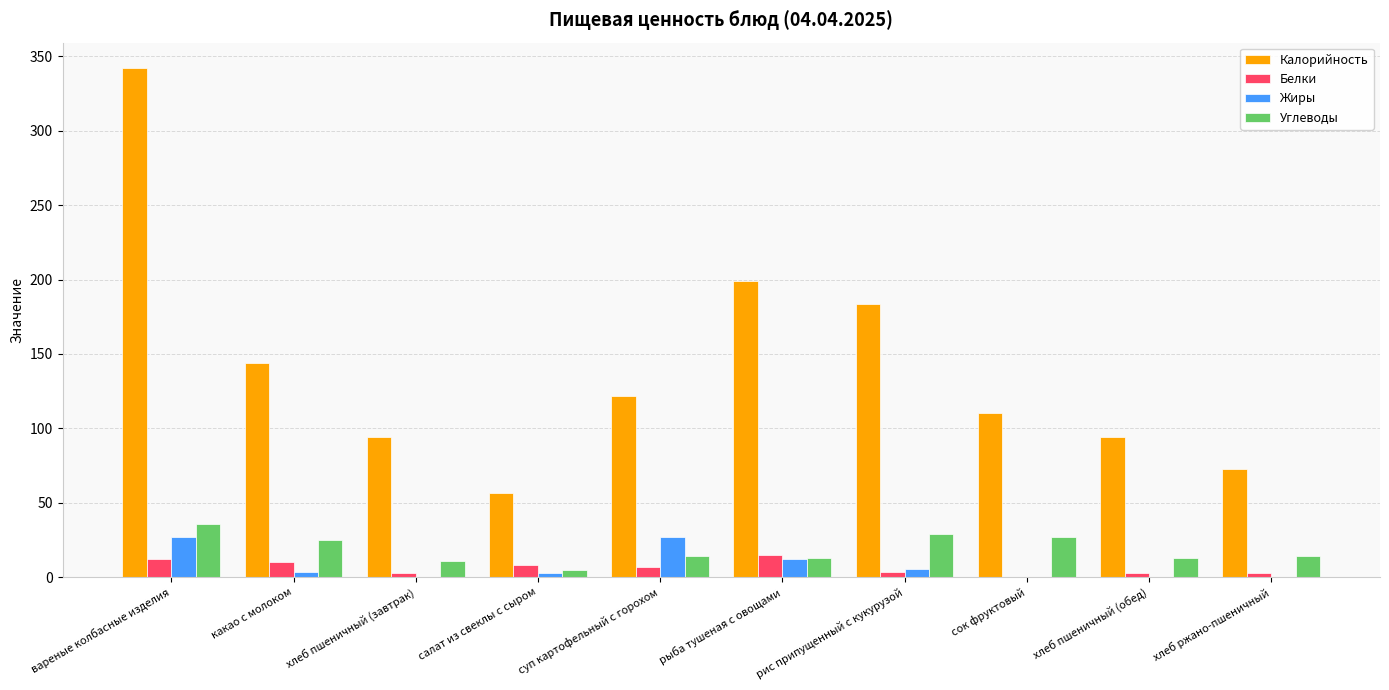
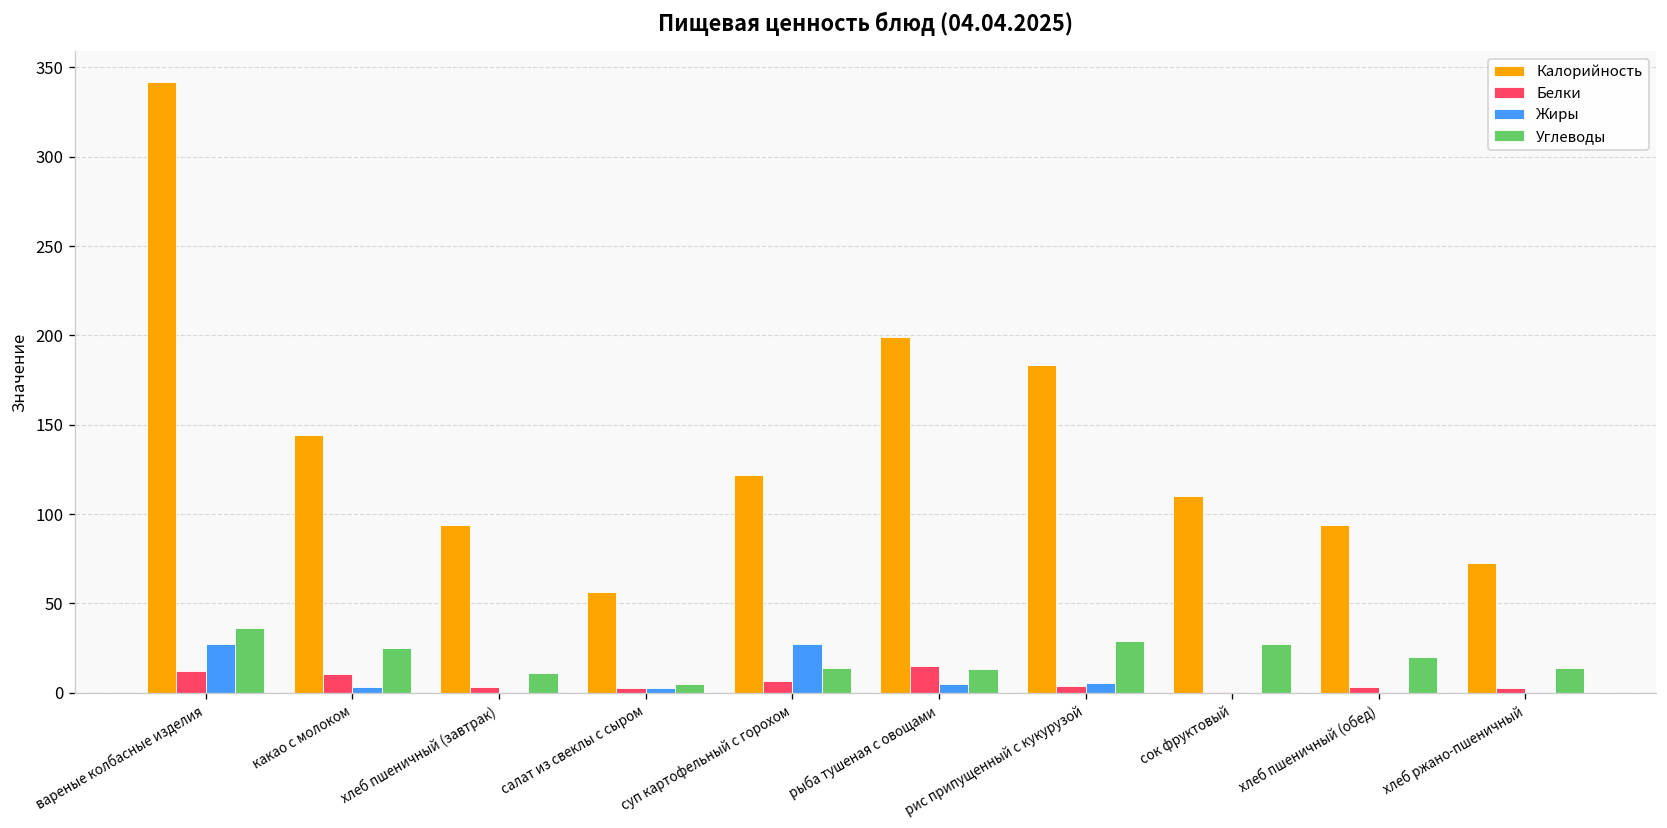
  {
    "Калорийность": {
      "вареные колбасные изделия": 342,
      "какао с молоком": 144,
      "хлеб пшеничный (завтрак)": 94,
      "салат из свеклы с сыром": 56,
      "суп картофельный с горохом": 122,
      "рыба тушеная с овощами": 199,
      "рис припущенный с кукурузой": 183,
      "сок фруктовый": 110,
      "хлеб пшеничный (обед)": 94,
      "хлеб ржано-пшеничный": 72
    },
    "Белки": {
      "вареные колбасные изделия": 12,
      "какао с молоком": 10,
      "хлеб пшеничный (завтрак)": 3,
-     "салат из свеклы с сыром": 8,
+     "салат из свеклы с сыром": 3,
      "суп картофельный с горохом": 7,
      "рыба тушеная с овощами": 15,
      "рис припущенный с кукурузой": 4,
      "хлеб пшеничный (обед)": 3,
      "хлеб ржано-пшеничный": 3
    },
    "Жиры": {
      "вареные колбасные изделия": 27,
      "какао с молоком": 3,
      "салат из свеклы с сыром": 3,
      "суп картофельный с горохом": 27,
-     "рыба тушеная с овощами": 12,
+     "рыба тушеная с овощами": 5,
      "рис припущенный с кукурузой": 6,
      "сок фруктовый": 0
    },
    "Углеводы": {
      "вареные колбасные изделия": 36,
      "какао с молоком": 25,
      "хлеб пшеничный (завтрак)": 11,
      "салат из свеклы с сыром": 5,
      "суп картофельный с горохом": 14,
      "рыба тушеная с овощами": 13,
      "рис припущенный с кукурузой": 29,
      "сок фруктовый": 27,
-     "хлеб пшеничный (обед)": 13,
+     "хлеб пшеничный (обед)": 20,
      "хлеб ржано-пшеничный": 14
    }
  }
